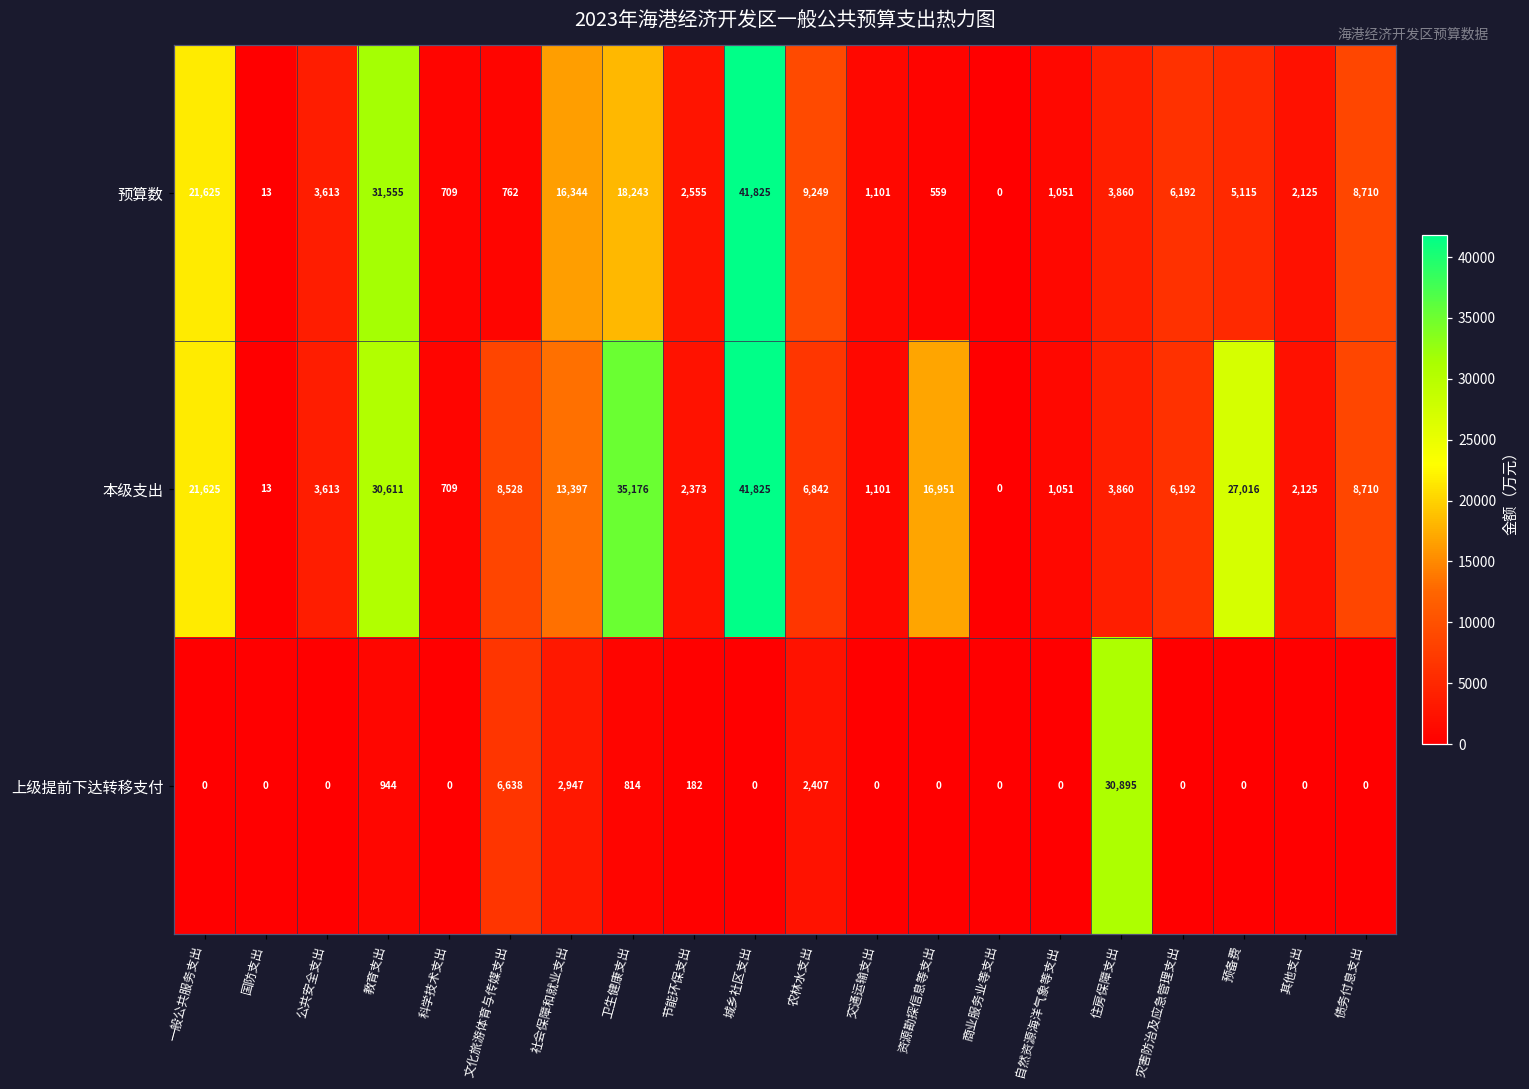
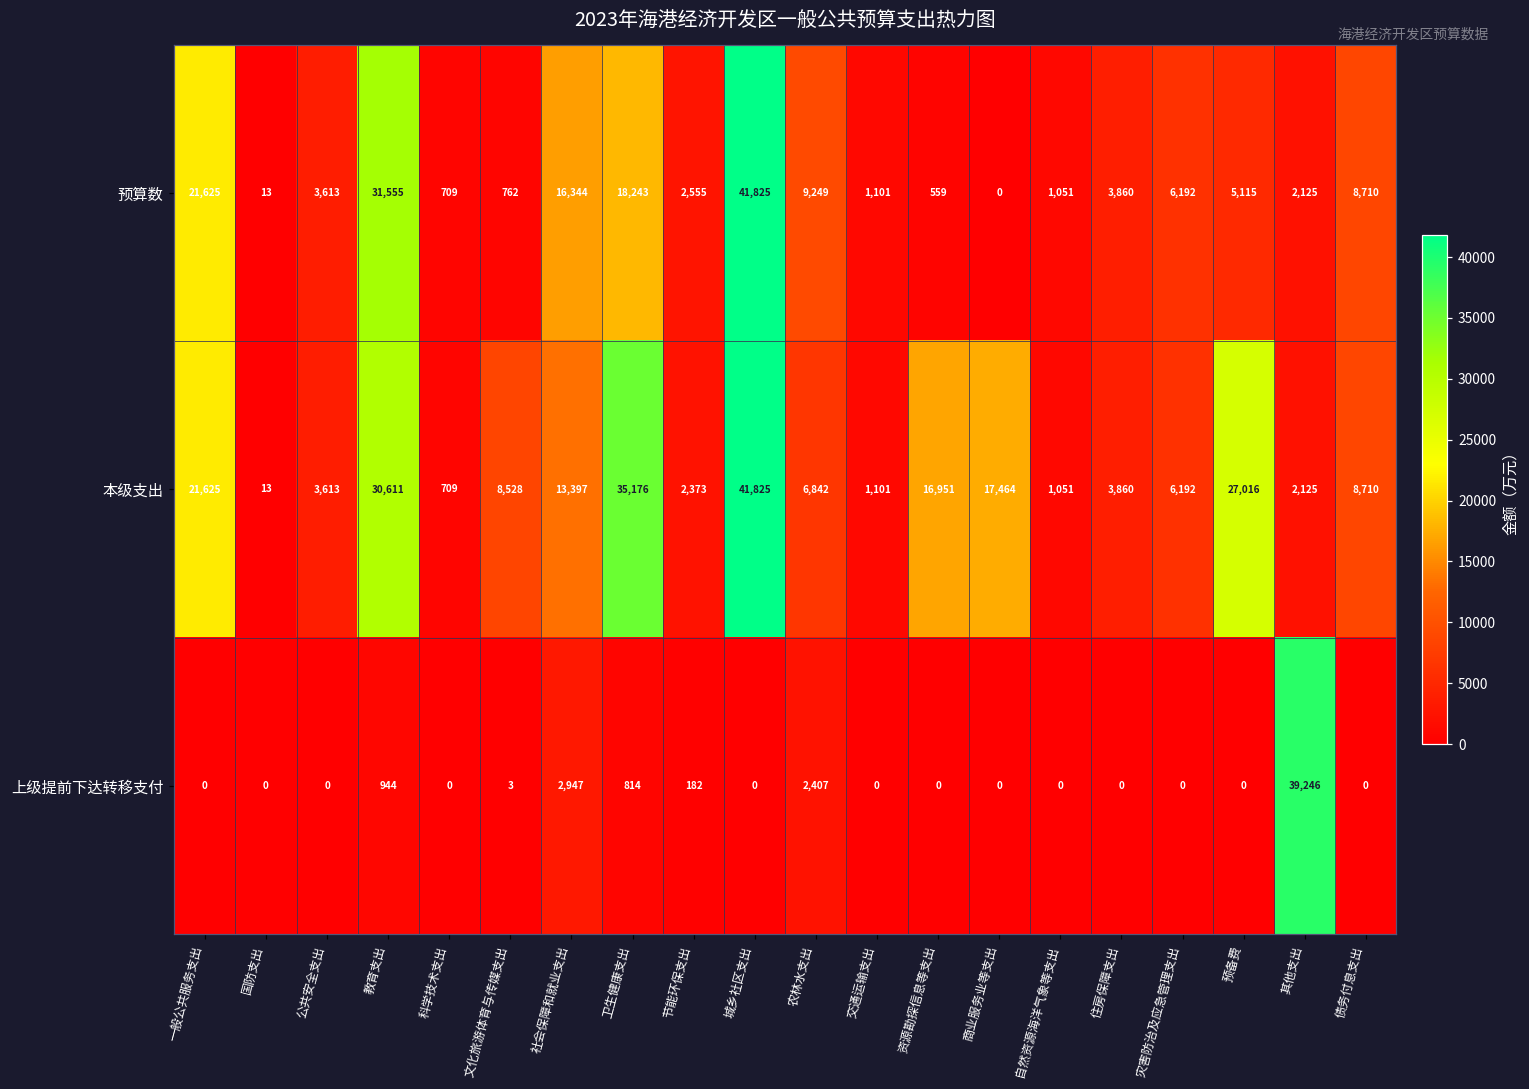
  {
    "预算数": {
      "一般公共服务支出": "21,625",
      "国防支出": "13",
      "公共安全支出": "3,613",
      "教育支出": "31,555",
      "科学技术支出": "709",
      "文化旅游体育与传媒支出": "762",
      "社会保障和就业支出": "16,344",
      "卫生健康支出": "18,243",
      "节能环保支出": "2,555",
      "城乡社区支出": "41,825",
      "农林水支出": "9,249",
      "交通运输支出": "1,101",
      "资源勘探信息等支出": "559",
      "商业服务业等支出": "0",
      "自然资源海洋气象等支出": "1,051",
      "住房保障支出": "3,860",
      "灾害防治及应急管理支出": "6,192",
      "预备费": "5,115",
      "其他支出": "2,125",
      "债务付息支出": "8,710"
    },
    "本级支出": {
      "一般公共服务支出": "21,625",
      "国防支出": "13",
      "公共安全支出": "3,613",
      "教育支出": "30,611",
      "科学技术支出": "709",
      "文化旅游体育与传媒支出": "8,528",
      "社会保障和就业支出": "13,397",
      "卫生健康支出": "35,176",
      "节能环保支出": "2,373",
      "城乡社区支出": "41,825",
      "农林水支出": "6,842",
      "交通运输支出": "1,101",
      "资源勘探信息等支出": "16,951",
-     "商业服务业等支出": "0",
+     "商业服务业等支出": "17,464",
      "自然资源海洋气象等支出": "1,051",
      "住房保障支出": "3,860",
      "灾害防治及应急管理支出": "6,192",
      "预备费": "27,016",
      "其他支出": "2,125",
      "债务付息支出": "8,710"
    },
    "上级提前下达转移支付": {
      "一般公共服务支出": "0",
      "国防支出": "0",
      "公共安全支出": "0",
      "教育支出": "944",
      "科学技术支出": "0",
-     "文化旅游体育与传媒支出": "6,638",
+     "文化旅游体育与传媒支出": "3",
      "社会保障和就业支出": "2,947",
      "卫生健康支出": "814",
      "节能环保支出": "182",
      "城乡社区支出": "0",
      "农林水支出": "2,407",
      "交通运输支出": "0",
      "资源勘探信息等支出": "0",
      "商业服务业等支出": "0",
      "自然资源海洋气象等支出": "0",
-     "住房保障支出": "30,895",
+     "住房保障支出": "0",
      "灾害防治及应急管理支出": "0",
      "预备费": "0",
-     "其他支出": "0",
+     "其他支出": "39,246",
      "债务付息支出": "0"
    }
  }
